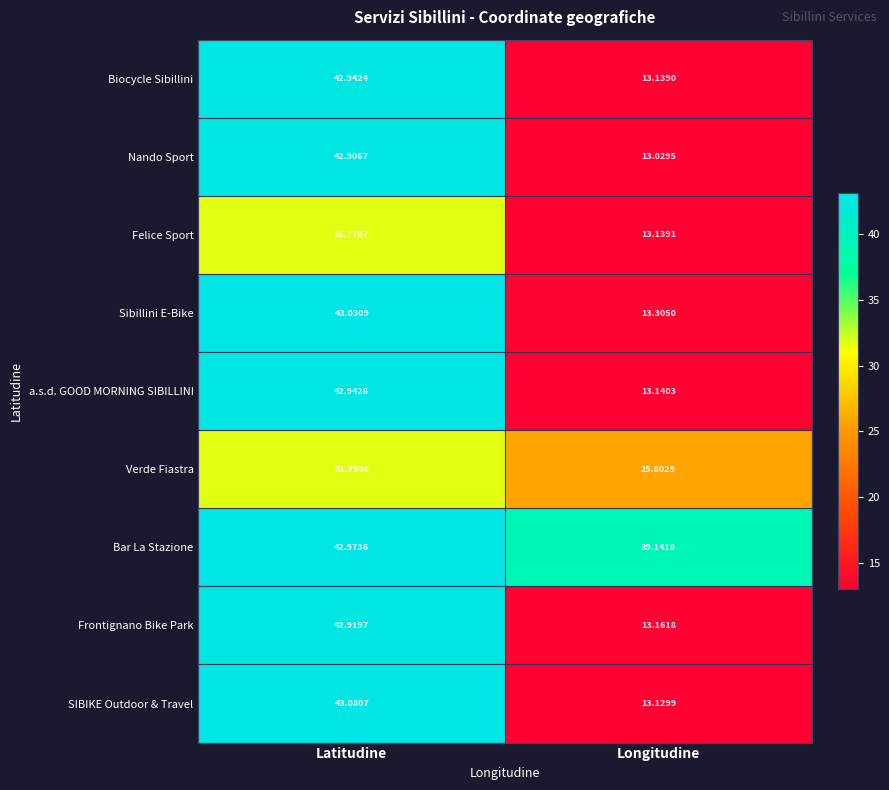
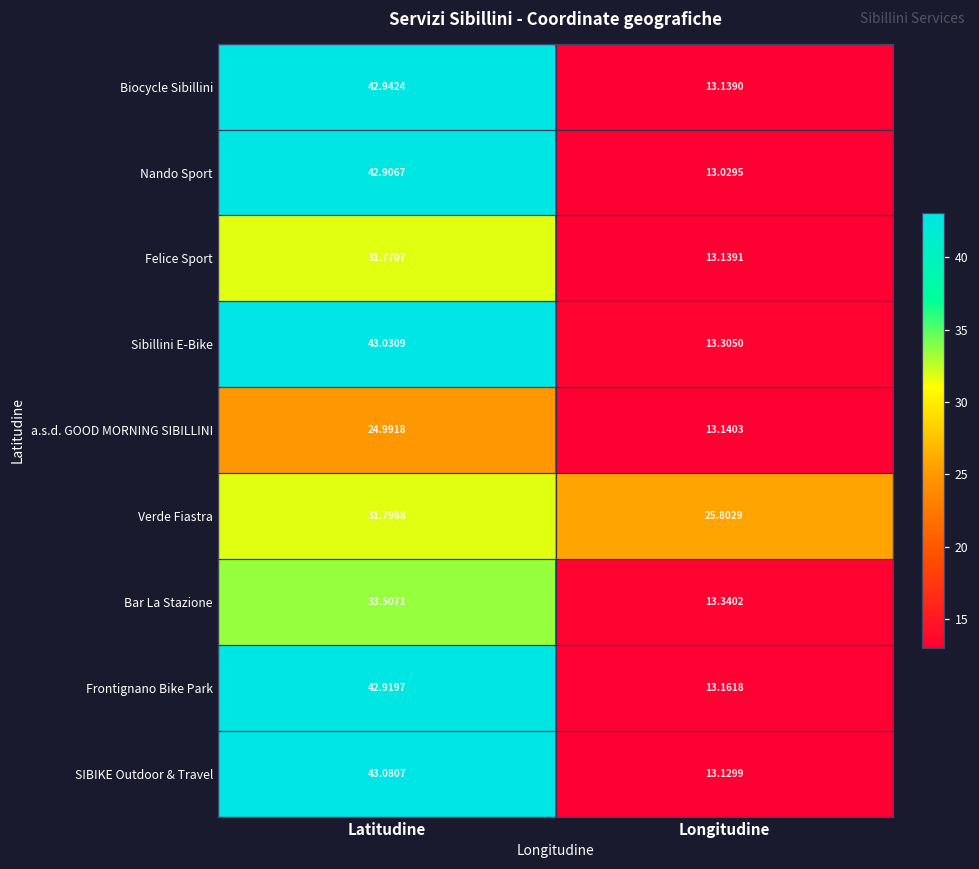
  {
    "Biocycle Sibillini": {
      "Latitudine": 42.9424,
      "Longitudine": 13.1390
    },
    "Nando Sport": {
      "Latitudine": 42.9067,
      "Longitudine": 13.0295
    },
    "Felice Sport": {
      "Latitudine": 31.7707,
      "Longitudine": 13.1391
    },
    "Sibillini E-Bike": {
      "Latitudine": 43.0309,
      "Longitudine": 13.3050
    },
    "a.s.d. GOOD MORNING SIBILLINI": {
-     "Latitudine": 42.9428,
+     "Latitudine": 24.9918,
      "Longitudine": 13.1403
    },
    "Verde Fiastra": {
      "Latitudine": 31.7988,
      "Longitudine": 25.8029
    },
    "Bar La Stazione": {
-     "Latitudine": 42.9736,
-     "Longitudine": 39.1418
+     "Latitudine": 33.5071,
+     "Longitudine": 13.3402
    },
    "Frontignano Bike Park": {
      "Latitudine": 42.9197,
      "Longitudine": 13.1618
    },
    "SIBIKE Outdoor & Travel": {
      "Latitudine": 43.0807,
      "Longitudine": 13.1299
    }
  }
